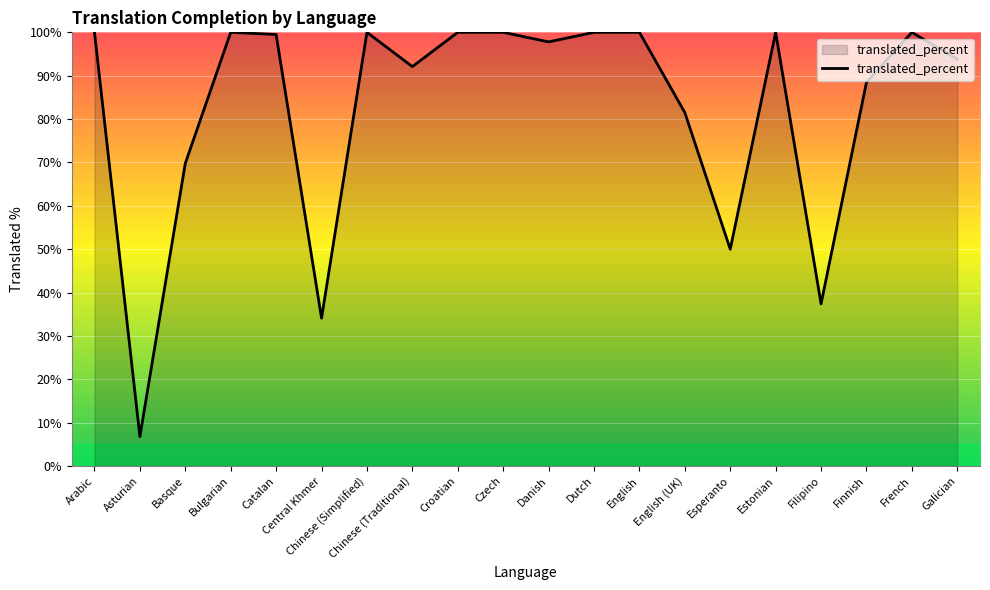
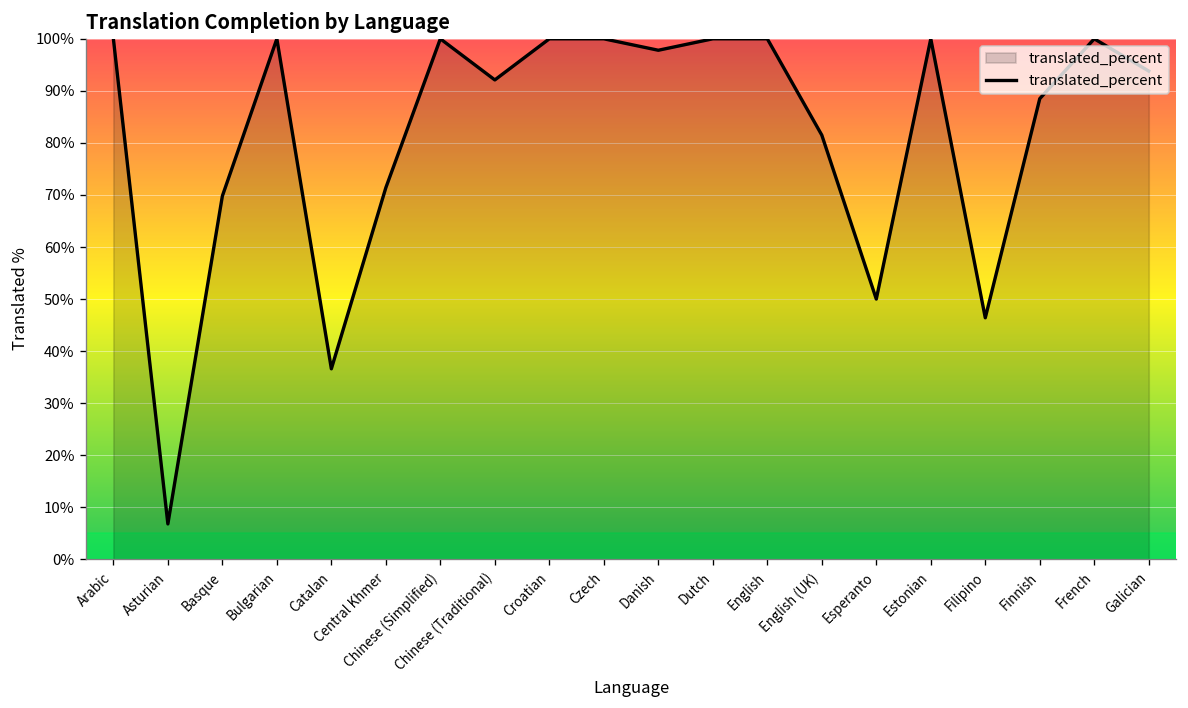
  {
    "Arabic": "100%",
    "Asturian": "7%",
    "Basque": "70%",
    "Bulgarian": "100%",
-   "Catalan": "100%",
-   "Central Khmer": "34%",
+   "Catalan": "37%",
+   "Central Khmer": "71%",
    "Chinese (Simplified)": "100%",
    "Chinese (Traditional)": "92%",
    "Croatian": "100%",
    "Czech": "100%",
    "Danish": "98%",
    "Dutch": "100%",
    "English": "100%",
    "English (UK)": "82%",
    "Esperanto": "50%",
    "Estonian": "100%",
-   "Filipino": "37%",
+   "Filipino": "46%",
    "Finnish": "89%",
    "French": "100%"
  }
